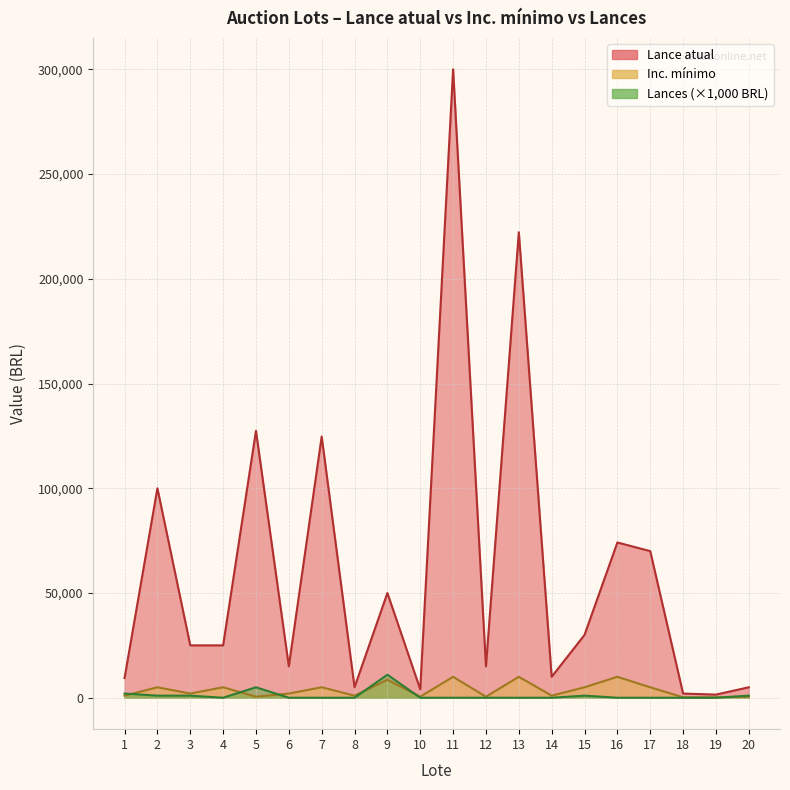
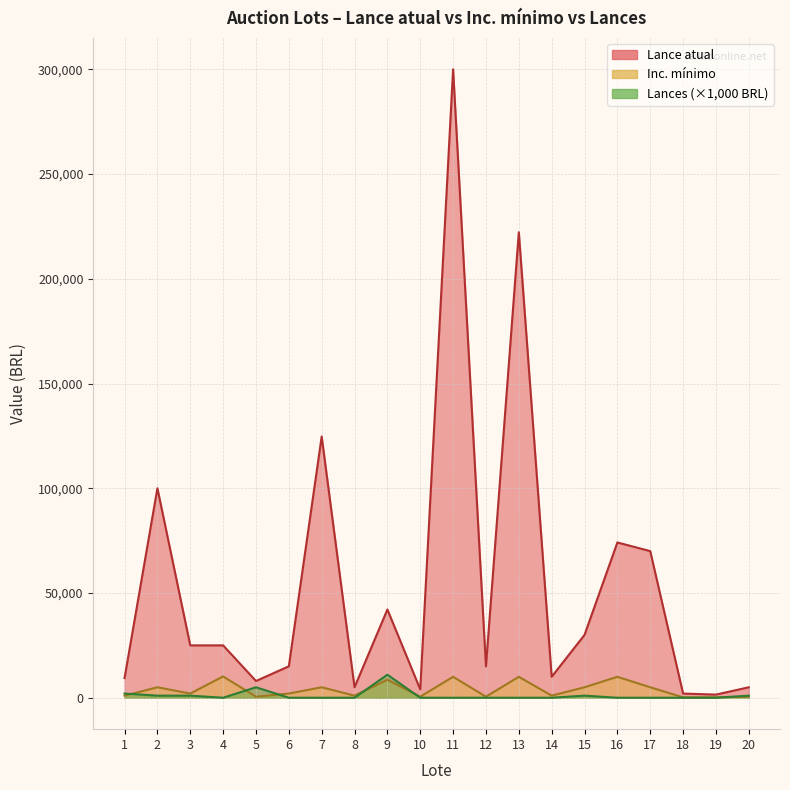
  {
    "Lance atual": {
      "1": "9,000",
      "2": "100,000",
      "3": "25,000",
      "4": "25,000",
-     "5": "127,000",
+     "5": "8,000",
      "6": "15,000",
      "7": "125,000",
      "8": "5,000",
-     "9": "50,000",
+     "9": "42,000",
      "10": "4,000",
      "11": "300,000",
      "12": "15,000",
      "13": "222,000",
      "14": "10,000",
      "15": "30,000",
      "16": "74,000",
      "17": "70,000",
      "18": "2,000",
      "19": "2,000",
      "20": "5,000"
    },
    "Inc. mínimo": {
      "2": "5,000",
-     "4": "5,000",
+     "4": "10,000",
      "5": "1,000",
      "6": "2,000",
      "7": "5,000",
      "9": "9,000",
      "11": "10,000",
      "13": "10,000",
      "15": "5,000",
      "16": "10,000",
      "17": "5,000"
    }
  }
